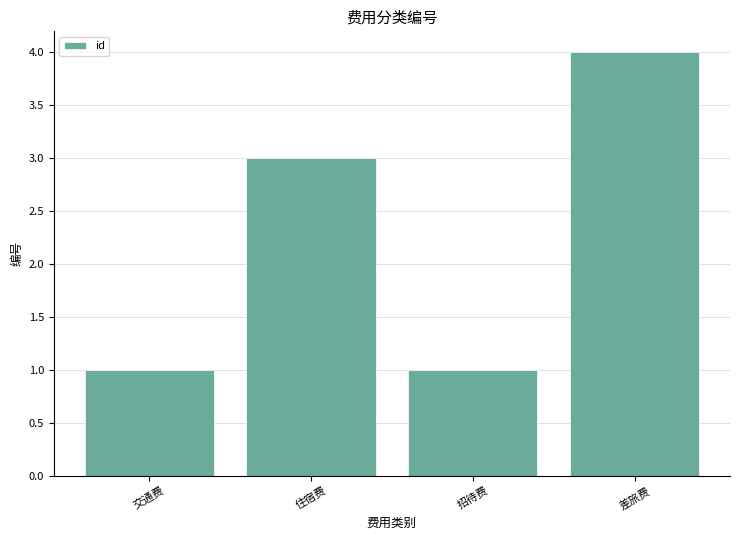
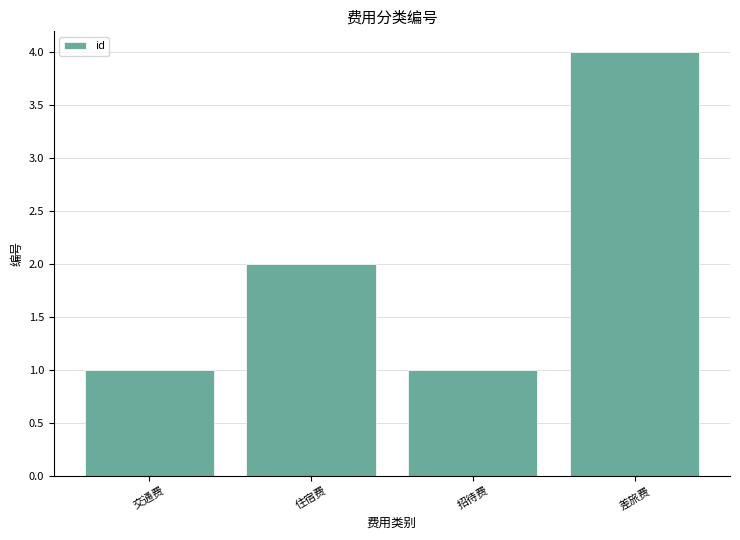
  {
    "交通费": 1,
-   "住宿费": 3,
+   "住宿费": 2,
    "招待费": 1,
    "差旅费": 4
  }
